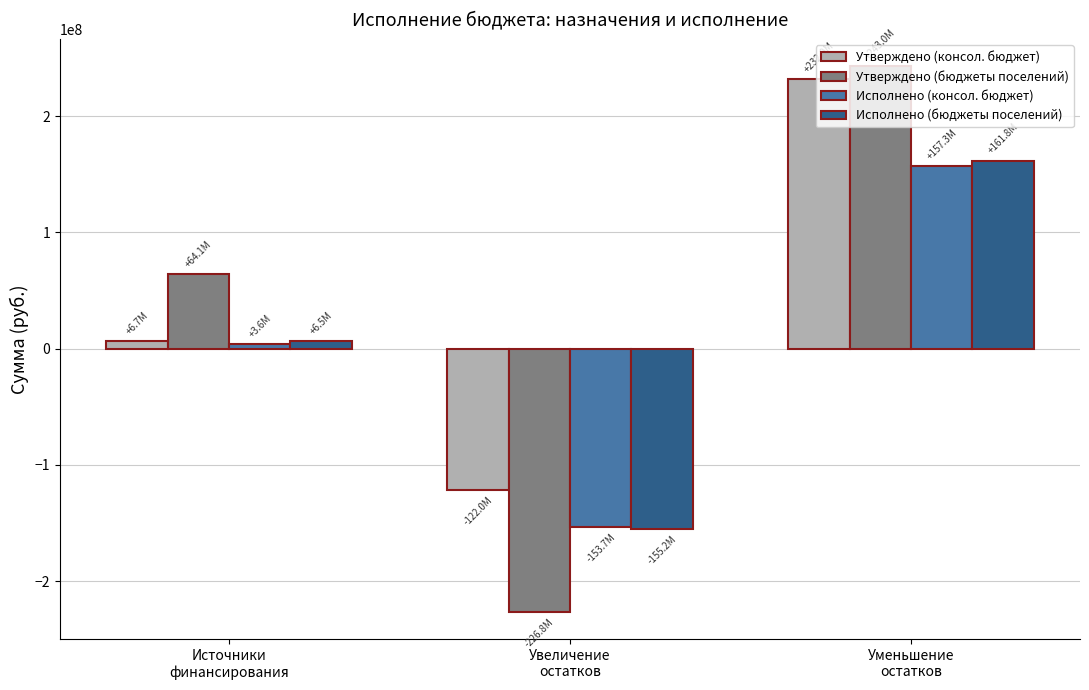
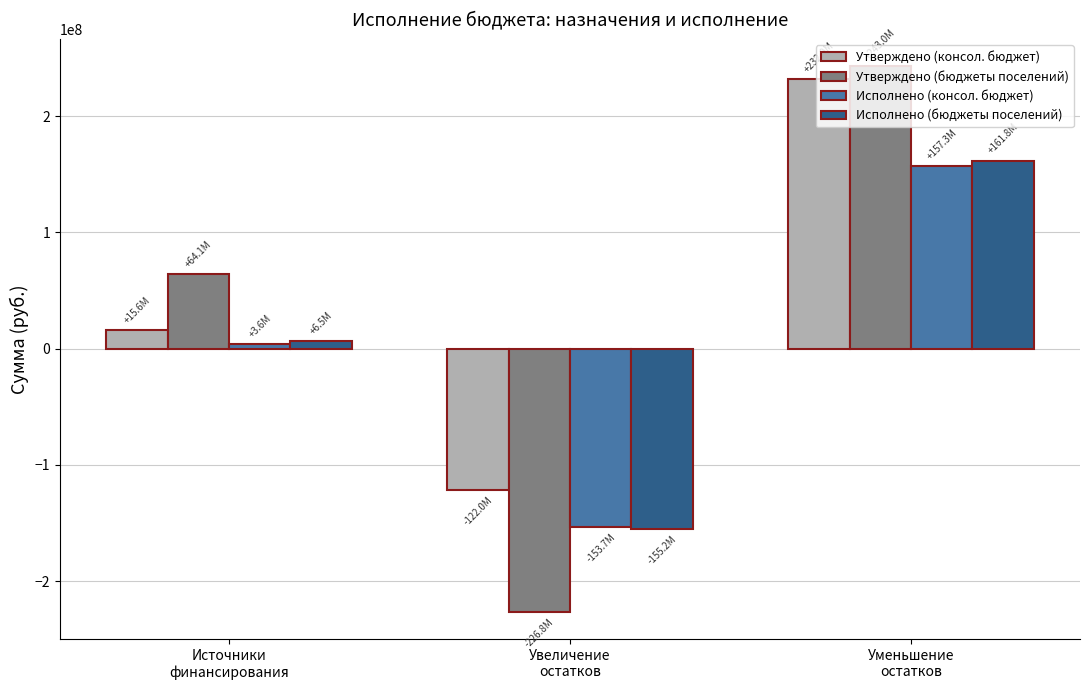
  {
    "Утверждено (консол. бюджет)": {
-     "Источники финансирования": "+6.7M",
+     "Источники финансирования": "+15.6M",
      "Увеличение остатков": "-122.0M"
    },
    "Утверждено (бюджеты поселений)": {
      "Источники финансирования": "+64.1M",
      "Увеличение остатков": "-226.8M"
    }
  }
